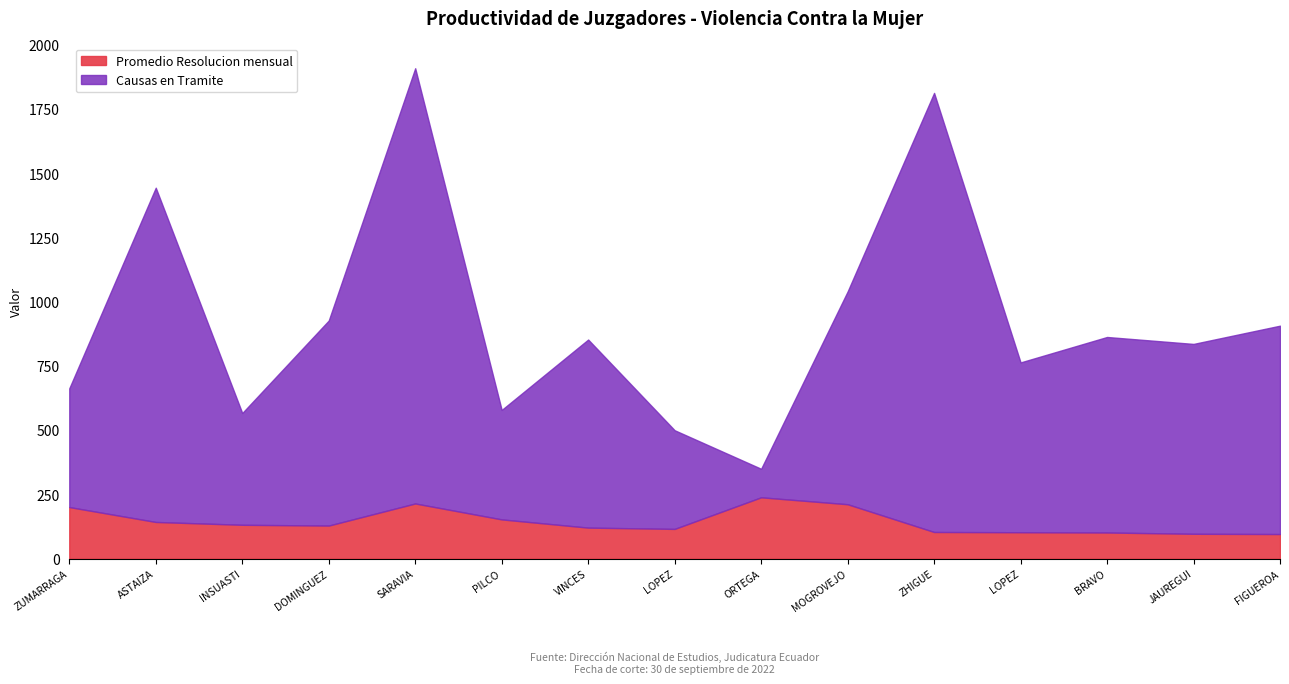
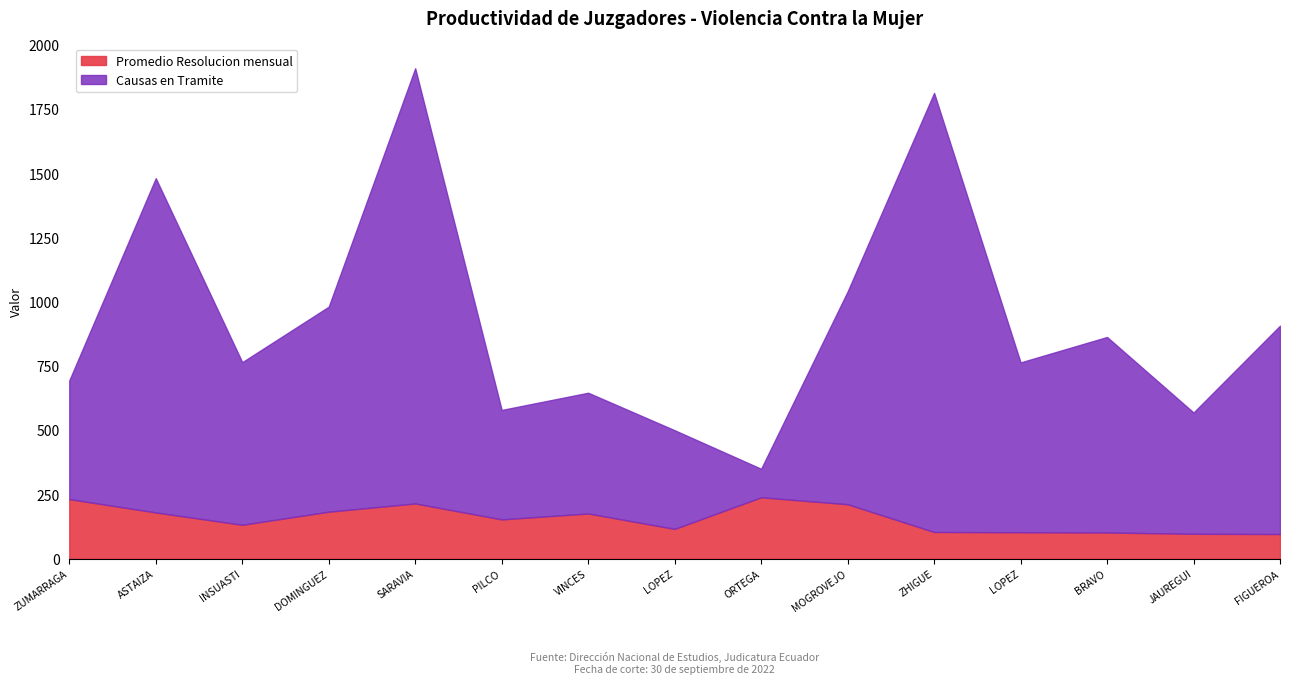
  {
    "Promedio Resolucion mensual": {
-     "ZUMARRAGA": 200,
-     "ASTAIZA": 140,
+     "ZUMARRAGA": 230,
+     "ASTAIZA": 180,
      "INSUASTI": 130,
-     "DOMINGUEZ": 130,
+     "DOMINGUEZ": 180,
      "SARAVIA": 220,
      "PILCO": 150,
-     "VINCES": 120,
+     "VINCES": 180,
      "ORTEGA": 240,
      "MOGROVEJO": 210,
      "ZHIGUE": 100,
      "BRAVO": 100,
      "JAUREGUI": 100,
      "FIGUEROA": 100
    },
    "Causas en Tramite": {
      "ZUMARRAGA": 460,
      "ASTAIZA": 1300,
-     "INSUASTI": 440,
+     "INSUASTI": 630,
      "DOMINGUEZ": 800,
      "SARAVIA": 1690,
      "PILCO": 430,
-     "VINCES": 730,
+     "VINCES": 470,
      "ORTEGA": 110,
      "MOGROVEJO": 830,
      "ZHIGUE": 1710,
      "BRAVO": 760,
-     "JAUREGUI": 740,
+     "JAUREGUI": 470,
      "FIGUEROA": 810
    }
  }
